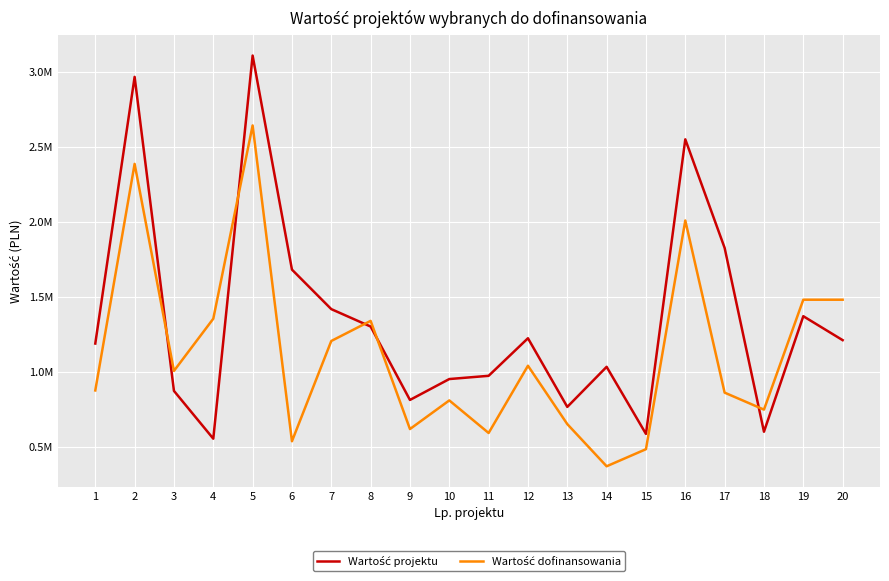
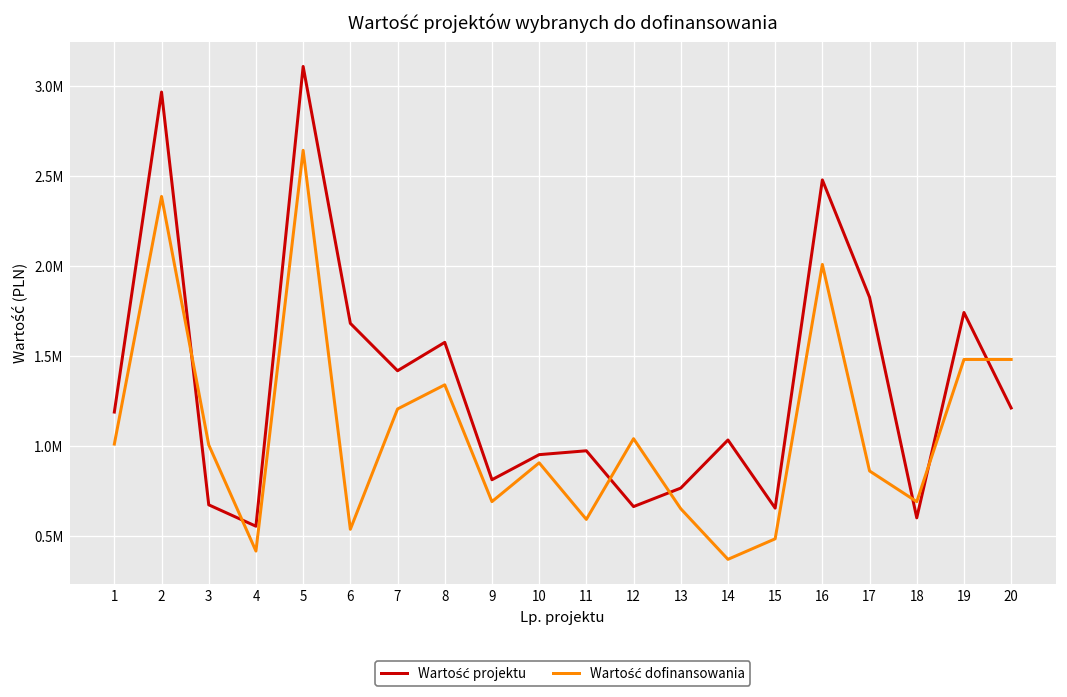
  {
    "Wartość projektu": {
      "1": 1190000,
      "2": 2970000,
-     "3": 870000,
+     "3": 670000,
      "4": 550000,
      "5": 3110000,
      "6": 1680000,
      "7": 1420000,
-     "8": 1300000,
+     "8": 1570000,
      "9": 810000,
      "10": 950000,
      "11": 970000,
-     "12": 1220000,
+     "12": 660000,
      "13": 760000,
      "14": 1030000,
-     "15": 580000,
-     "16": 2550000,
+     "15": 650000,
+     "16": 2480000,
      "17": 1830000,
      "18": 600000,
-     "19": 1370000,
+     "19": 1740000,
      "20": 1210000
    },
    "Wartość dofinansowania": {
-     "1": 870000,
+     "1": 1010000,
      "2": 2390000,
      "3": 1000000,
-     "4": 1350000,
+     "4": 410000,
      "5": 2640000,
      "6": 540000,
      "7": 1200000,
      "8": 1340000,
-     "9": 620000,
-     "10": 810000,
+     "9": 690000,
+     "10": 900000,
      "11": 590000,
      "12": 1040000,
      "13": 650000,
      "14": 370000,
      "15": 480000,
      "16": 2010000,
      "17": 860000,
-     "18": 750000,
+     "18": 690000,
      "19": 1480000,
      "20": 1480000
    }
  }
